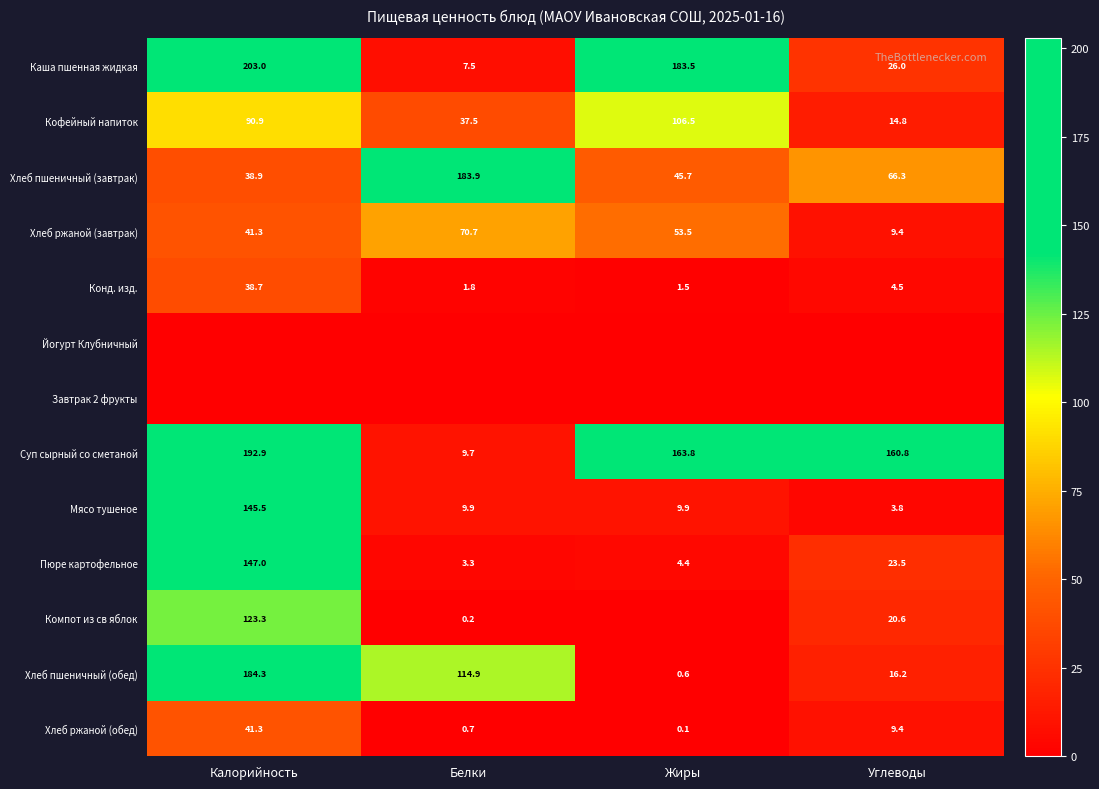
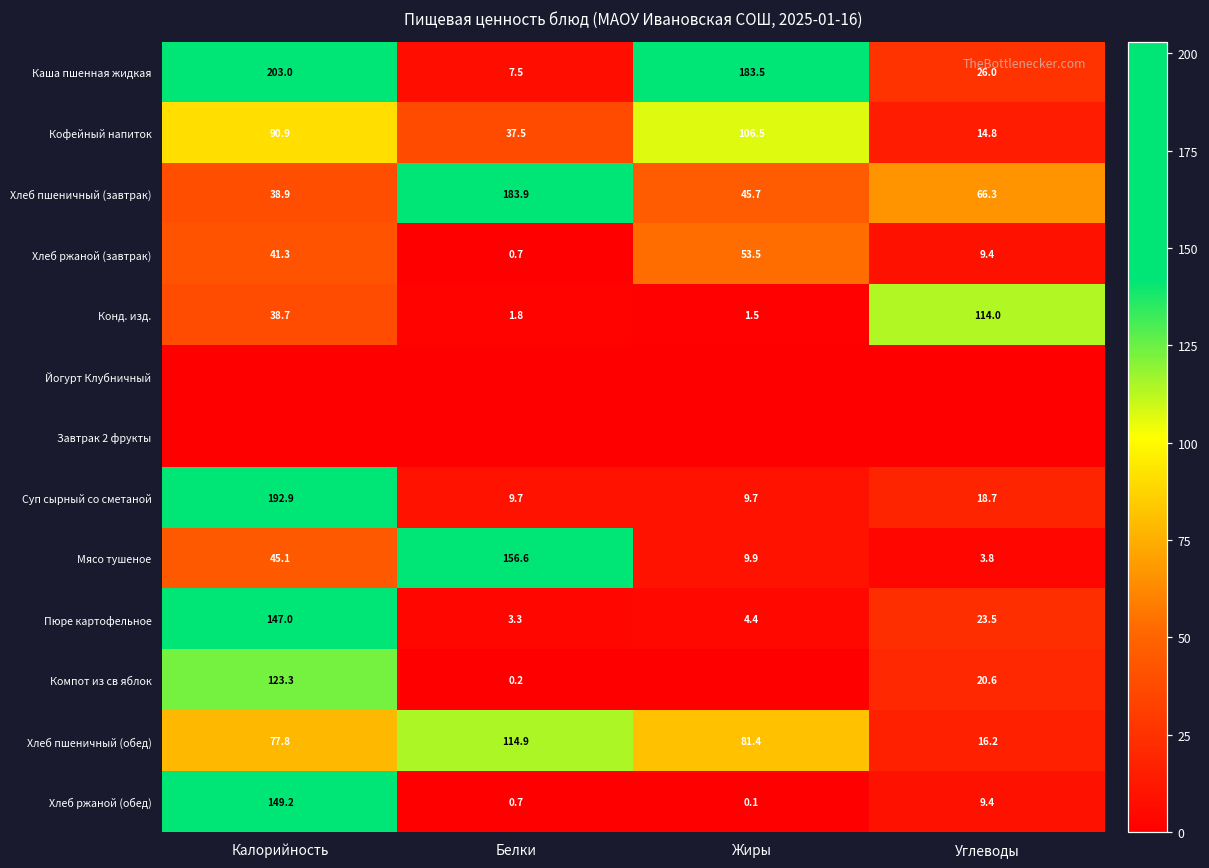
  {
    "Каша пшенная жидкая": {
      "Калорийность": 203.0,
      "Белки": 7.5,
      "Жиры": 183.5
    },
    "Кофейный напиток": {
      "Калорийность": 90.9,
      "Белки": 37.5,
      "Жиры": 106.5,
      "Углеводы": 14.8
    },
    "Хлеб пшеничный (завтрак)": {
      "Калорийность": 38.9,
      "Белки": 183.9,
      "Жиры": 45.7,
      "Углеводы": 66.3
    },
    "Хлеб ржаной (завтрак)": {
      "Калорийность": 41.3,
-     "Белки": 70.7,
+     "Белки": 0.7,
      "Жиры": 53.5,
      "Углеводы": 9.4
    },
    "Конд. изд.": {
      "Калорийность": 38.7,
      "Белки": 1.8,
      "Жиры": 1.5,
-     "Углеводы": 4.5
+     "Углеводы": 114.0
    },
    "Суп сырный со сметаной": {
      "Калорийность": 192.9,
      "Белки": 9.7,
-     "Жиры": 163.8,
-     "Углеводы": 160.8
+     "Жиры": 9.7,
+     "Углеводы": 18.7
    },
    "Мясо тушеное": {
-     "Калорийность": 145.5,
-     "Белки": 9.9,
+     "Калорийность": 45.1,
+     "Белки": 156.6,
      "Жиры": 9.9,
      "Углеводы": 3.8
    },
    "Пюре картофельное": {
      "Калорийность": 147.0,
      "Белки": 3.3,
      "Жиры": 4.4,
      "Углеводы": 23.5
    },
    "Компот из св яблок": {
      "Калорийность": 123.3,
      "Белки": 0.2,
      "Углеводы": 20.6
    },
    "Хлеб пшеничный (обед)": {
-     "Калорийность": 184.3,
+     "Калорийность": 77.8,
      "Белки": 114.9,
-     "Жиры": 0.6,
+     "Жиры": 81.4,
      "Углеводы": 16.2
    },
    "Хлеб ржаной (обед)": {
-     "Калорийность": 41.3,
+     "Калорийность": 149.2,
      "Белки": 0.7,
      "Жиры": 0.1,
      "Углеводы": 9.4
    }
  }
